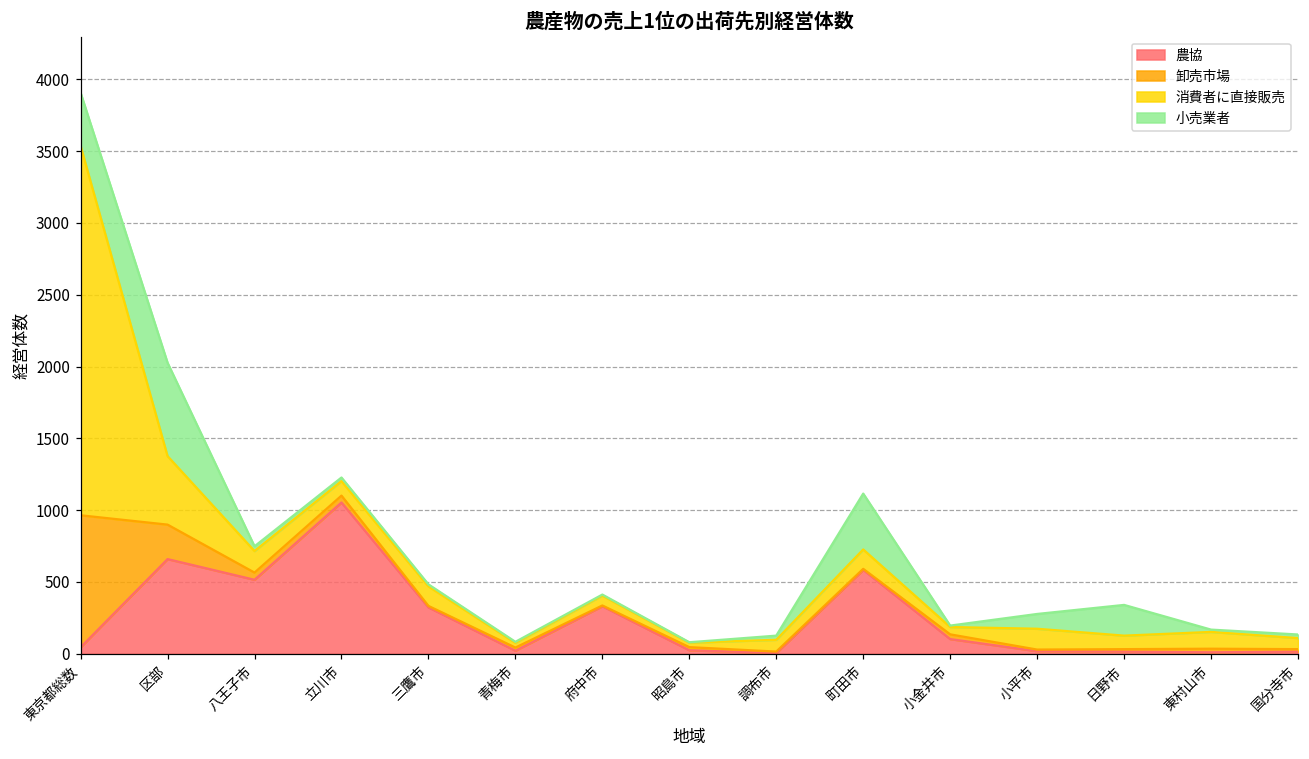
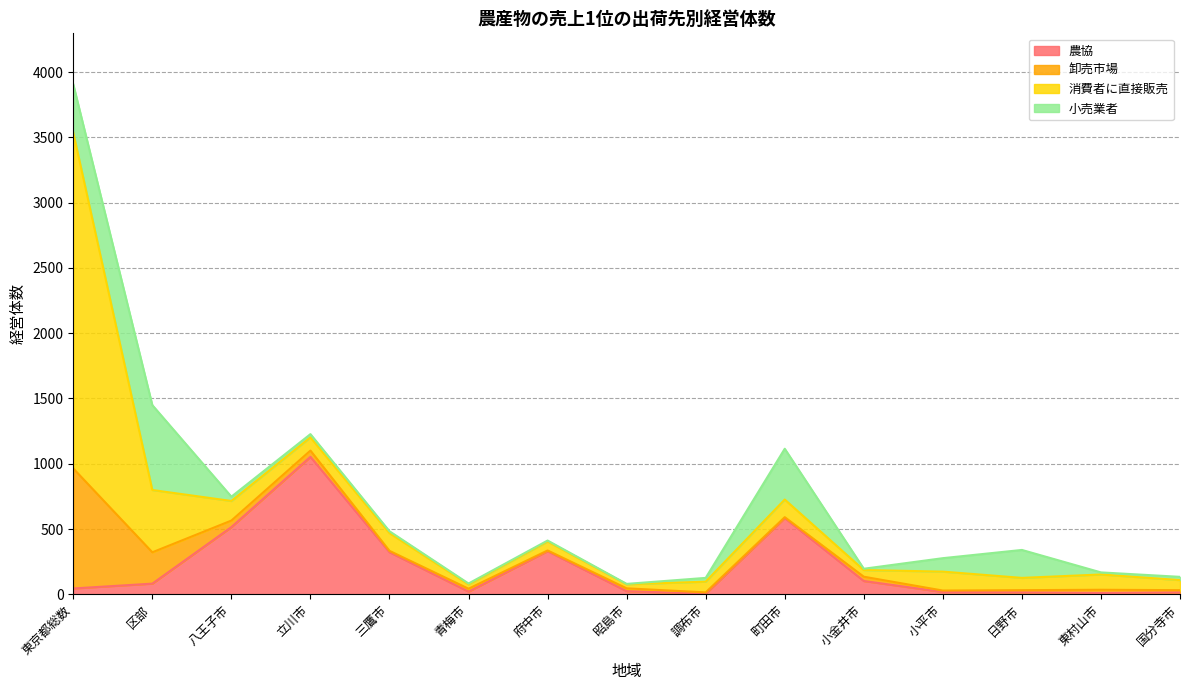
  {
    "農協": {
      "東京都総数": 50,
-     "区部": 660,
+     "区部": 80,
      "八王子市": 520,
      "立川市": 1050,
      "青梅市": 20,
      "昭島市": 20,
      "小金井市": 100,
      "東村山市": 10
    },
    "小売業者": {
      "東京都総数": 370,
      "区部": 650,
      "八王子市": 30,
      "立川市": 30,
      "調布市": 30,
      "町田市": 390,
      "小平市": 100,
      "日野市": 210,
      "国分寺市": 30
    }
  }
